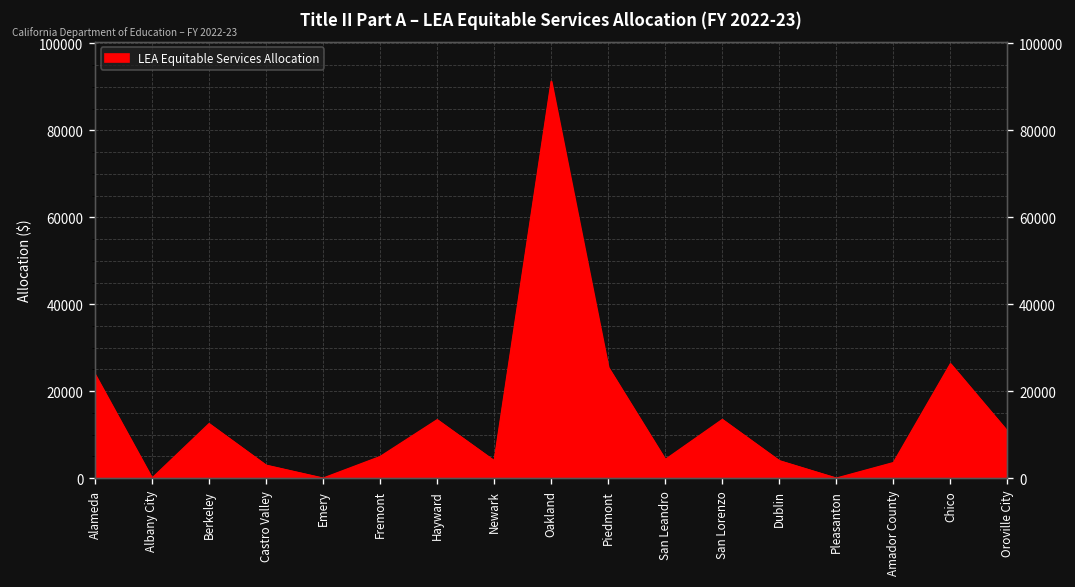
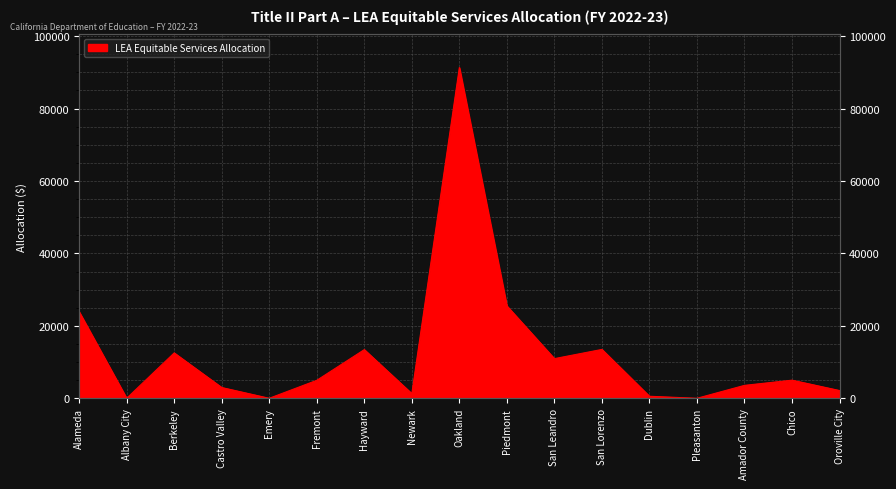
  {
    "Alameda": 24000,
    "Albany City": 0,
    "Berkeley": 13000,
    "Castro Valley": 3000,
    "Emery": 0,
    "Fremont": 5000,
    "Hayward": 13000,
-   "Newark": 4000,
+   "Newark": 1000,
    "Oakland": 91000,
    "Piedmont": 26000,
-   "San Leandro": 4000,
+   "San Leandro": 11000,
    "San Lorenzo": 13000,
-   "Dublin": 4000,
+   "Dublin": 1000,
    "Pleasanton": 0,
    "Amador County": 4000,
-   "Chico": 26000,
-   "Oroville City": 11000
+   "Chico": 5000,
+   "Oroville City": 2000
  }
